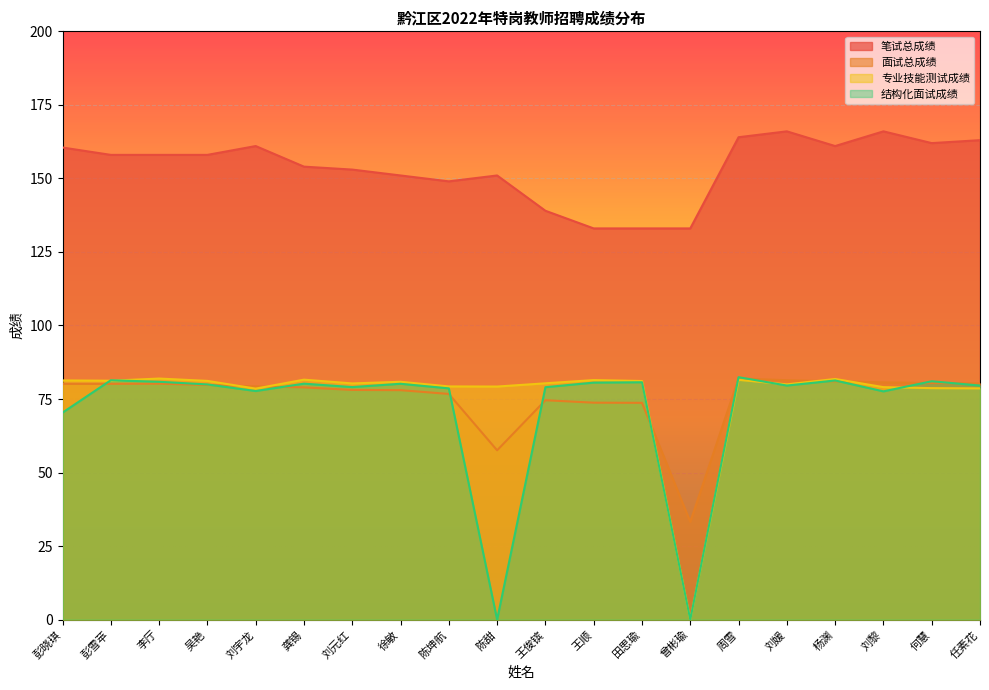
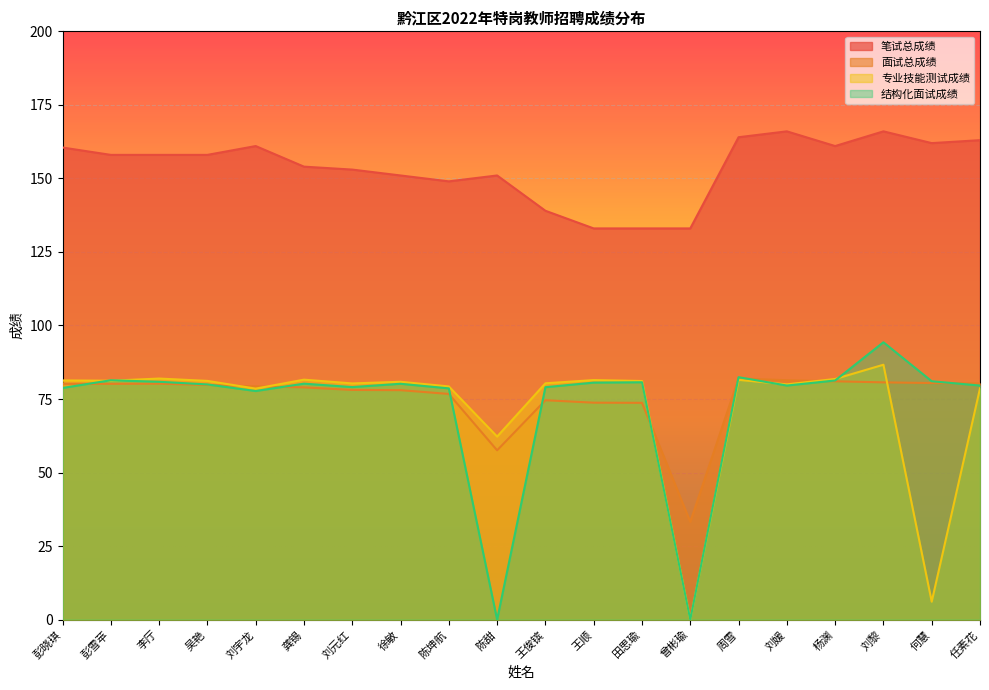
  {
    "专业技能测试成绩": {
      "彭晓琪": 81,
      "李厅": 82,
      "吴艳": 81,
      "龚锡": 82,
      "刘元红": 80,
-     "陈甜": 79,
+     "陈甜": 62,
      "王俊镔": 80,
-     "刘黎": 79,
-     "何慧": 79,
+     "刘黎": 87,
+     "何慧": 6,
      "任素花": 79
    },
    "结构化面试成绩": {
-     "彭晓琪": 70,
+     "彭晓琪": 79,
      "龚锡": 80,
      "刘元红": 79,
      "陈甜": 0,
      "王俊镔": 79,
-     "刘黎": 78
+     "刘黎": 94
    }
  }
